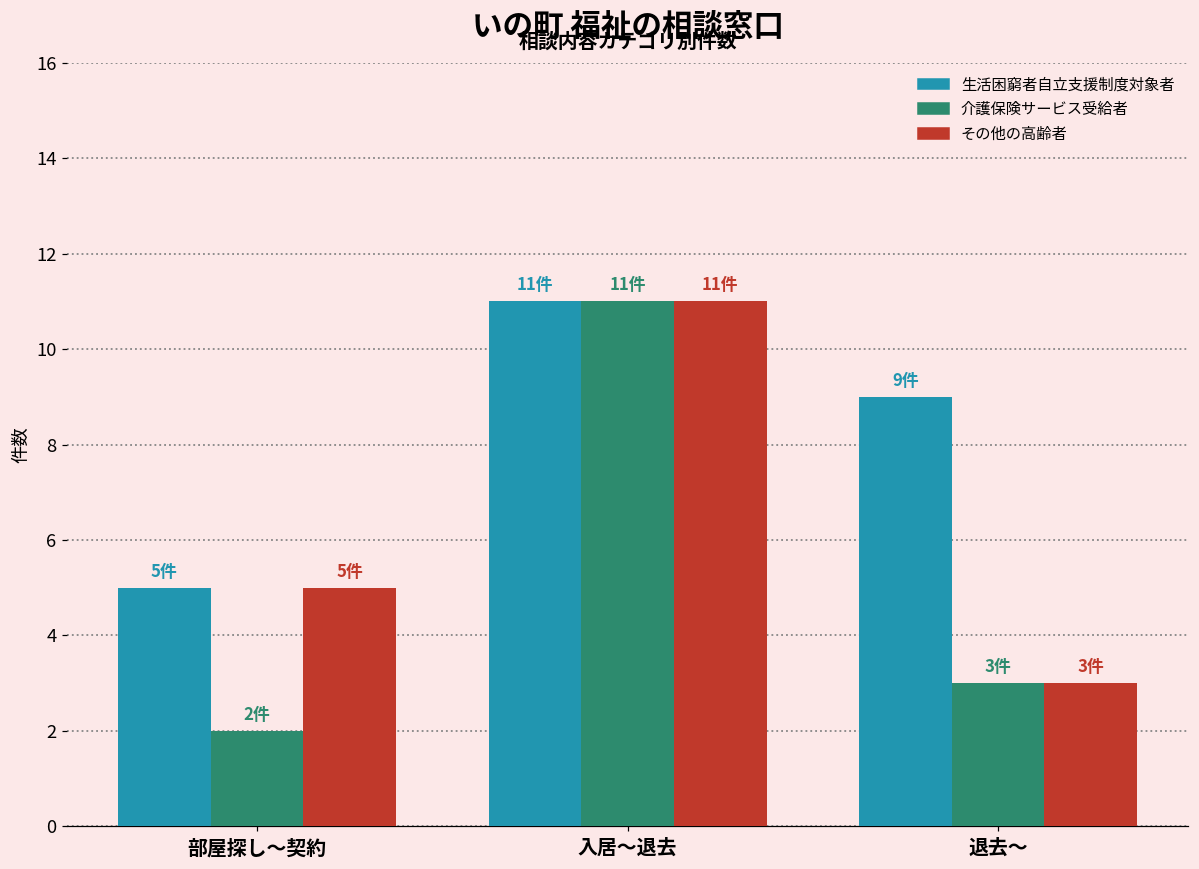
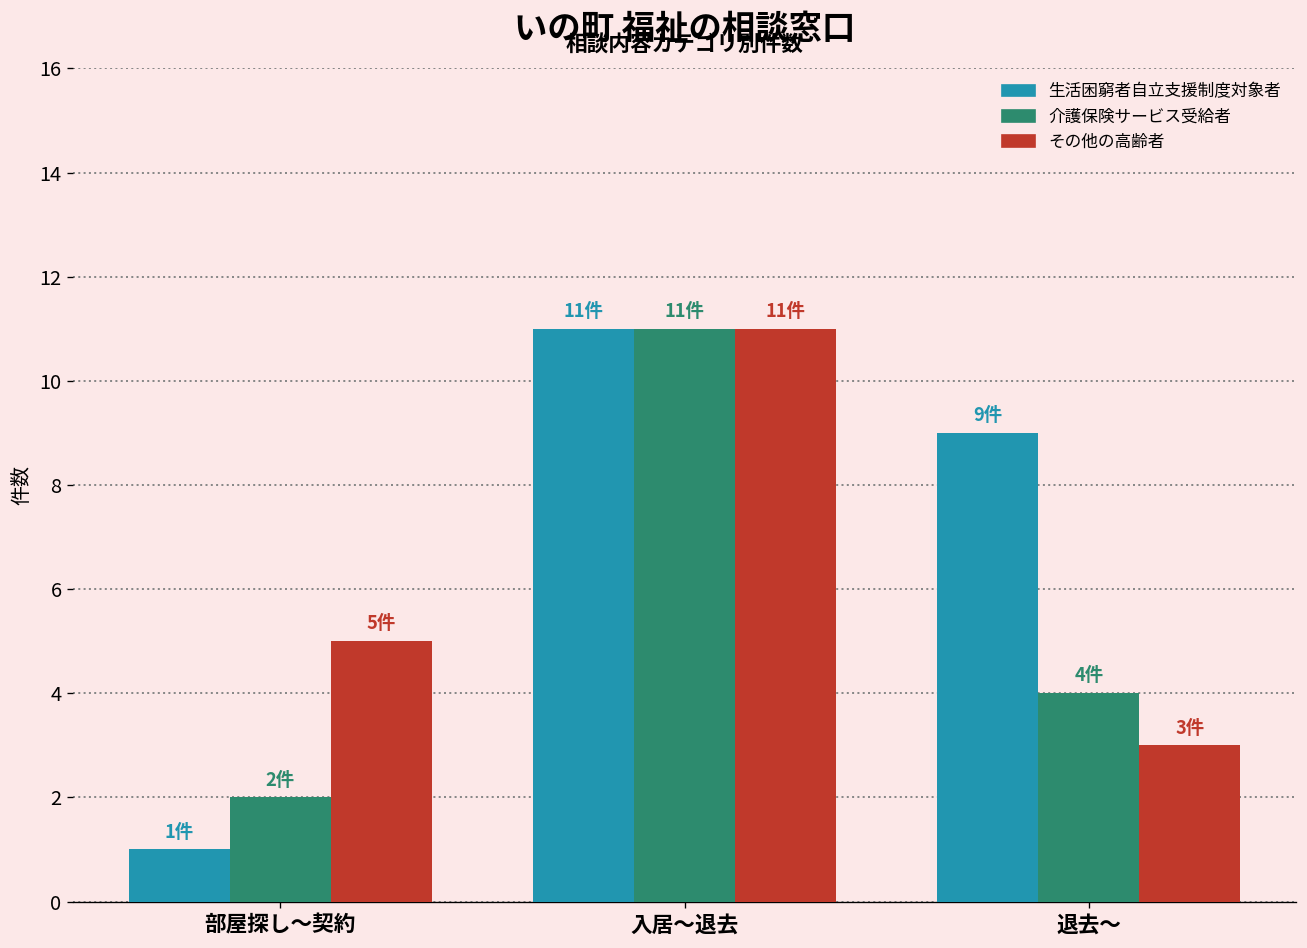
  {
    "生活困窮者自立支援制度対象者": {
-     "部屋探し～契約": "5件",
+     "部屋探し～契約": "1件",
      "入居～退去": "11件",
      "退去～": "9件"
    },
    "介護保険サービス受給者": {
      "部屋探し～契約": "2件",
      "入居～退去": "11件",
-     "退去～": "3件"
+     "退去～": "4件"
    },
    "その他の高齢者": {
      "部屋探し～契約": "5件",
      "入居～退去": "11件",
      "退去～": "3件"
    }
  }
